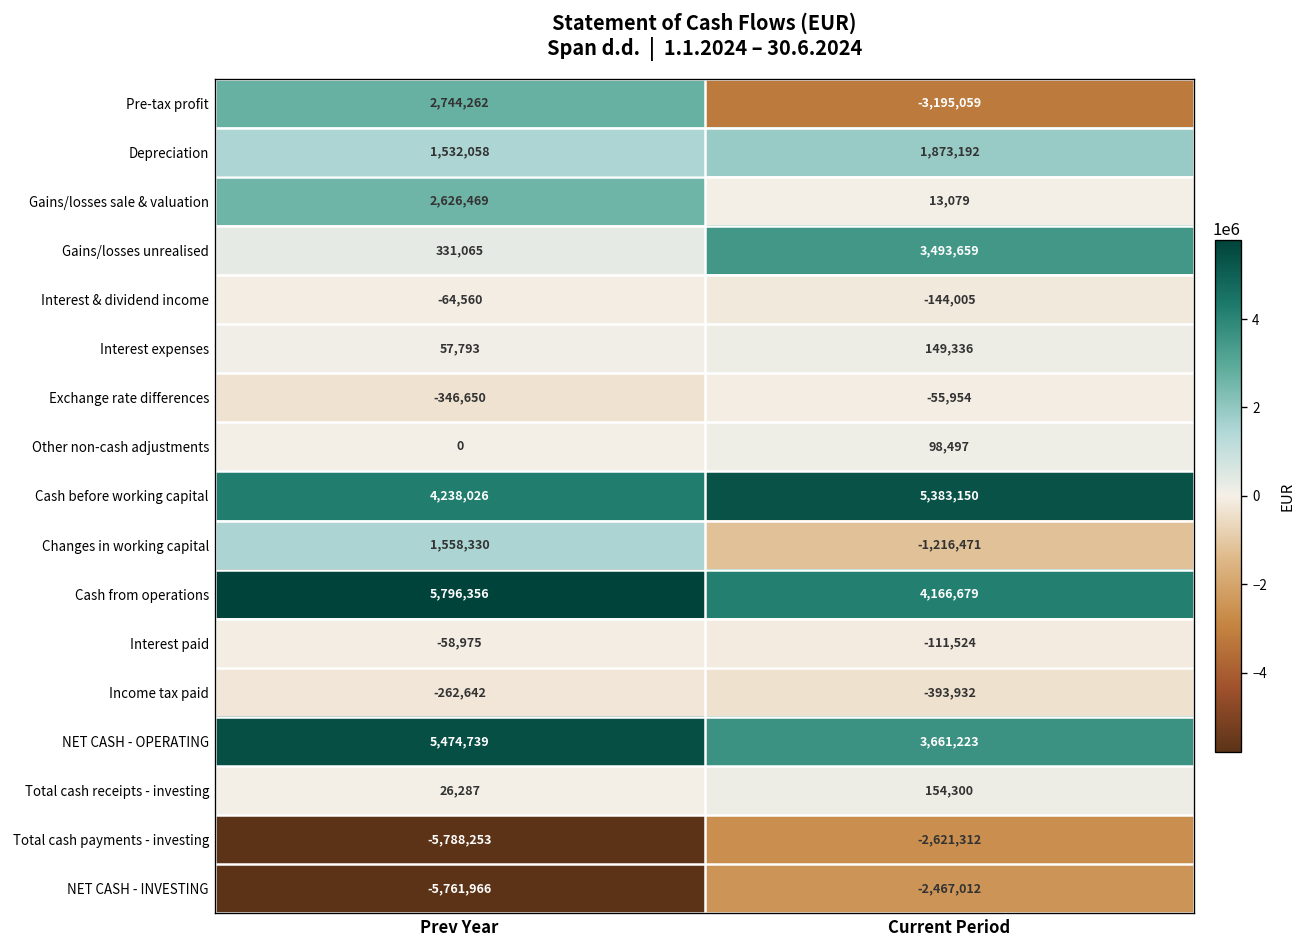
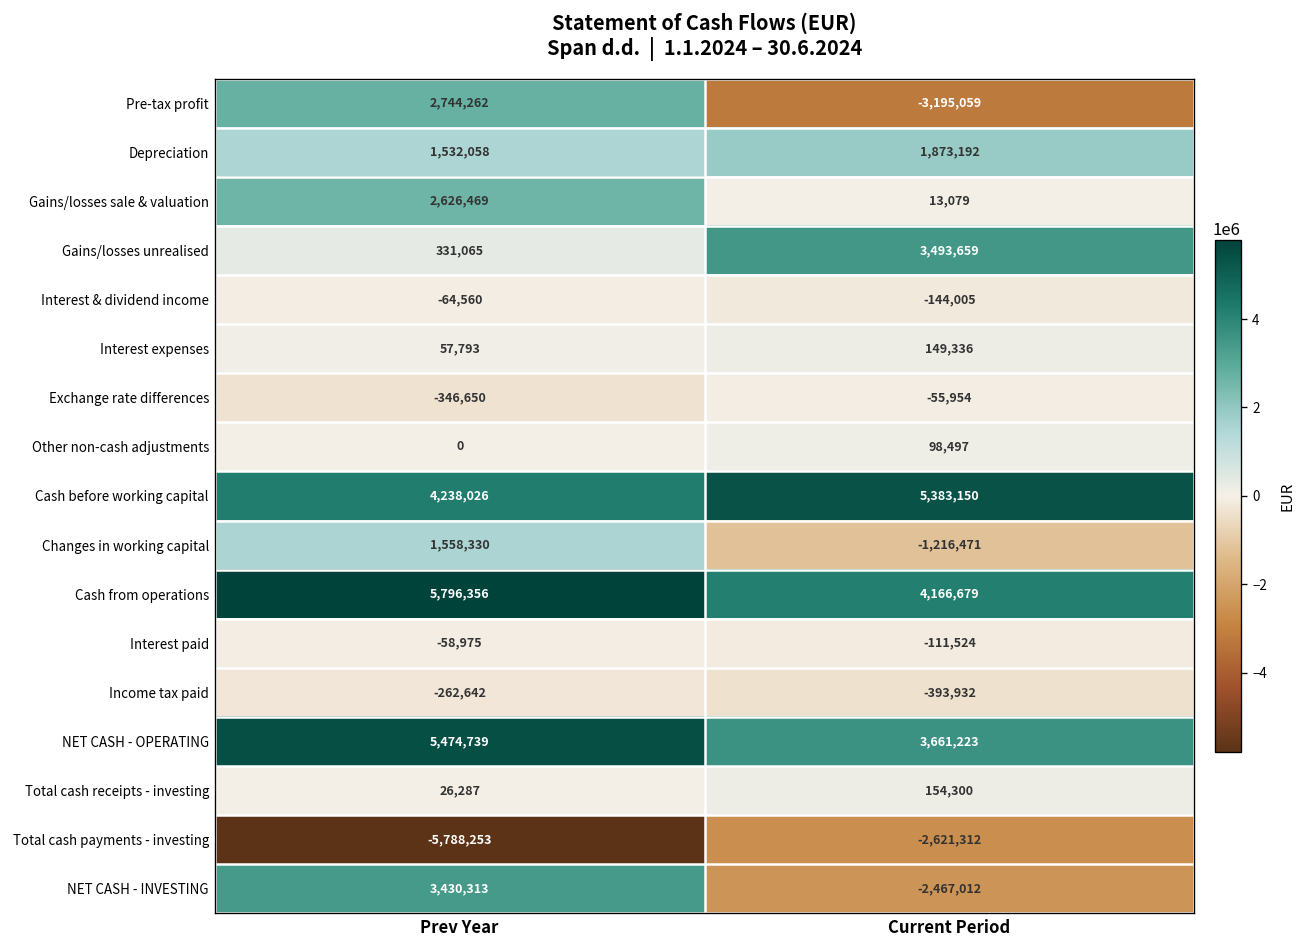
  {
    "Pre-tax profit": {
      "Prev Year": "2,744,262",
      "Current Period": "-3,195,059"
    },
    "Depreciation": {
      "Prev Year": "1,532,058",
      "Current Period": "1,873,192"
    },
    "Gains/losses sale & valuation": {
      "Prev Year": "2,626,469",
      "Current Period": "13,079"
    },
    "Gains/losses unrealised": {
      "Prev Year": "331,065",
      "Current Period": "3,493,659"
    },
    "Interest & dividend income": {
      "Prev Year": "-64,560",
      "Current Period": "-144,005"
    },
    "Interest expenses": {
      "Prev Year": "57,793",
      "Current Period": "149,336"
    },
    "Exchange rate differences": {
      "Prev Year": "-346,650",
      "Current Period": "-55,954"
    },
    "Other non-cash adjustments": {
      "Prev Year": "0",
      "Current Period": "98,497"
    },
    "Cash before working capital": {
      "Prev Year": "4,238,026",
      "Current Period": "5,383,150"
    },
    "Changes in working capital": {
      "Prev Year": "1,558,330",
      "Current Period": "-1,216,471"
    },
    "Cash from operations": {
      "Prev Year": "5,796,356",
      "Current Period": "4,166,679"
    },
    "Interest paid": {
      "Prev Year": "-58,975",
      "Current Period": "-111,524"
    },
    "Income tax paid": {
      "Prev Year": "-262,642",
      "Current Period": "-393,932"
    },
    "NET CASH - OPERATING": {
      "Prev Year": "5,474,739",
      "Current Period": "3,661,223"
    },
    "Total cash receipts - investing": {
      "Prev Year": "26,287",
      "Current Period": "154,300"
    },
    "Total cash payments - investing": {
      "Prev Year": "-5,788,253",
      "Current Period": "-2,621,312"
    },
    "NET CASH - INVESTING": {
-     "Prev Year": "-5,761,966",
+     "Prev Year": "3,430,313",
      "Current Period": "-2,467,012"
    }
  }
